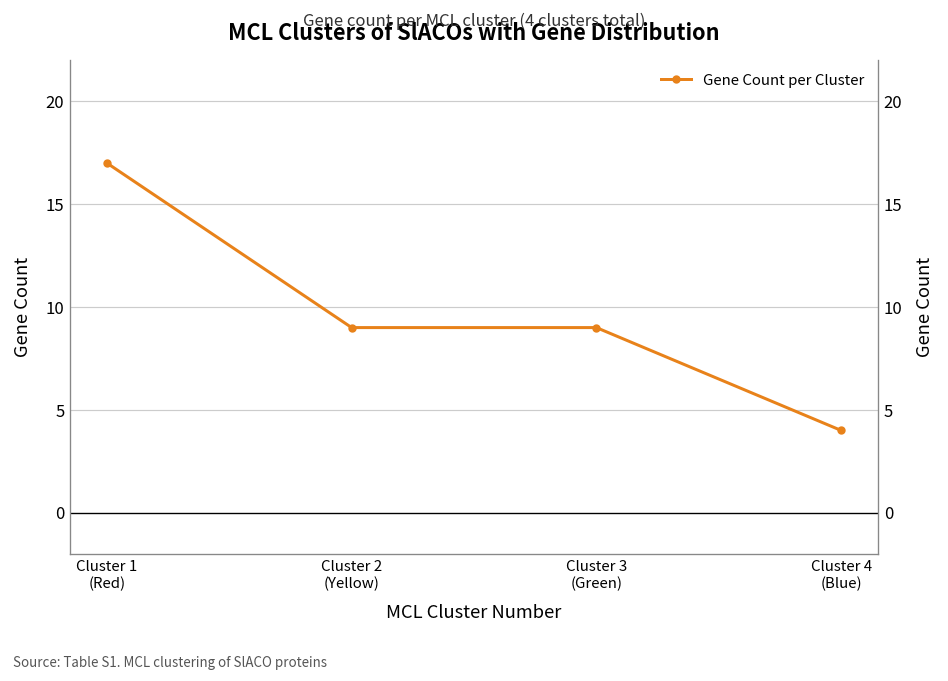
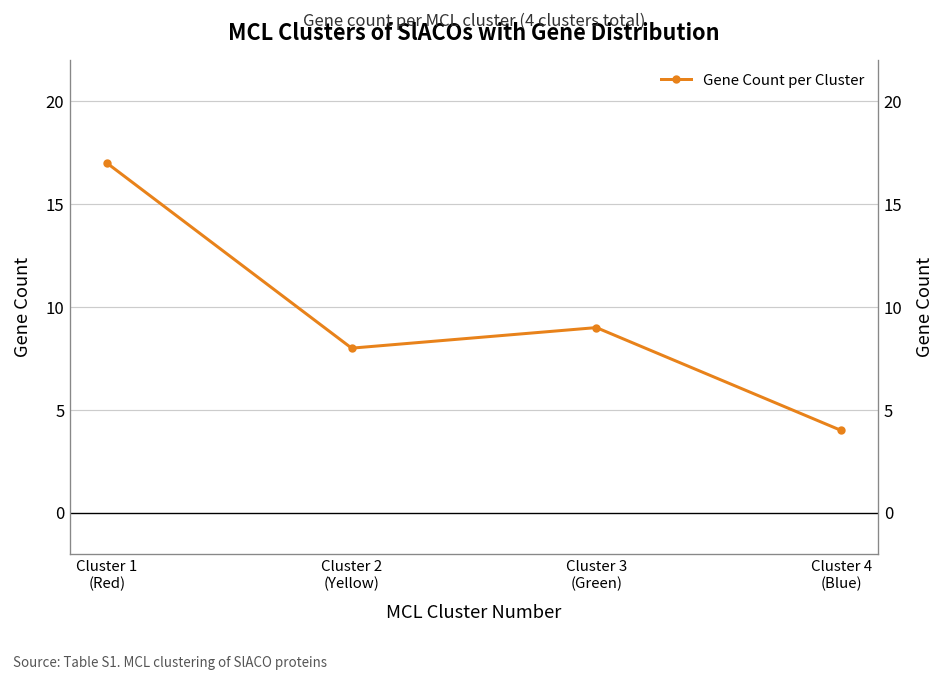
  {
    "Cluster 1 (Red)": 17,
-   "Cluster 2 (Yellow)": 9,
+   "Cluster 2 (Yellow)": 8,
    "Cluster 3 (Green)": 9,
    "Cluster 4 (Blue)": 4
  }
